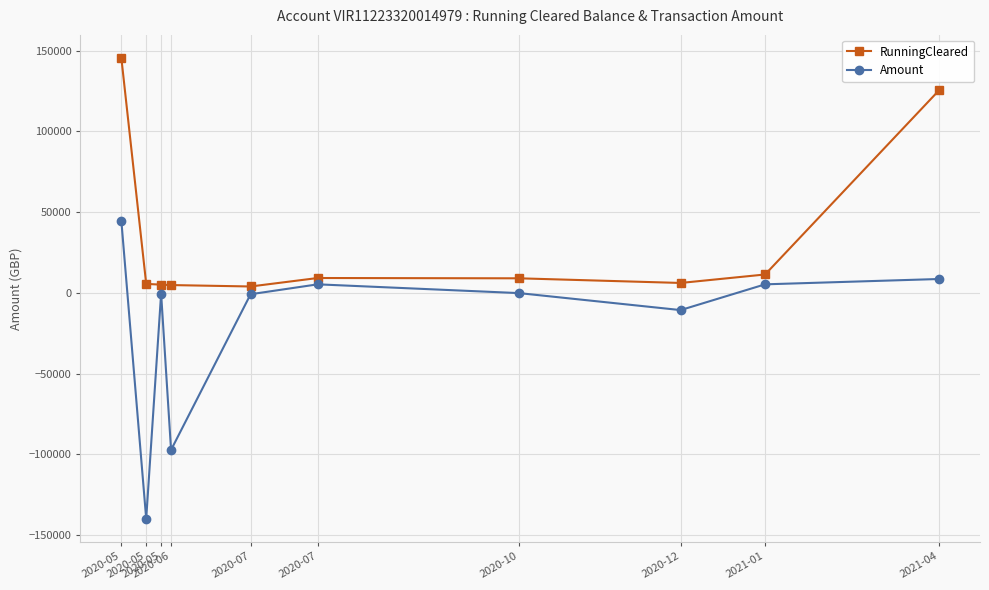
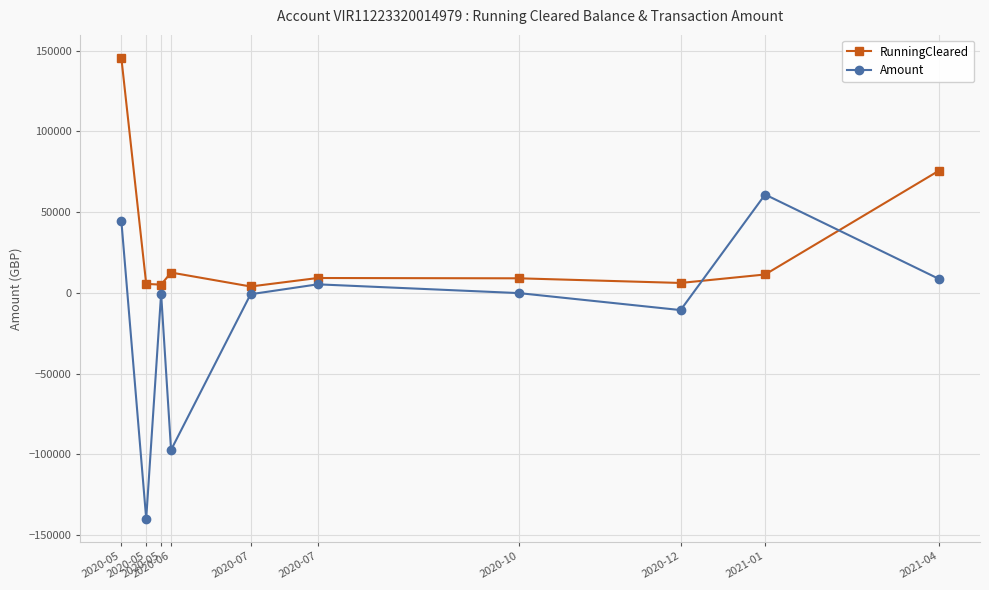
  {
    "RunningCleared": {
-     "2020-06": 5000,
+     "2020-06": 13000,
      "2020-10": 9000,
      "2020-12": 6000,
      "2021-01": 11000,
-     "2021-04": 126000
+     "2021-04": 76000
    },
    "Amount": {
      "2020-06": -97000,
      "2020-10": 0,
      "2020-12": -11000,
-     "2021-01": 5000,
+     "2021-01": 61000,
      "2021-04": 9000
    }
  }
